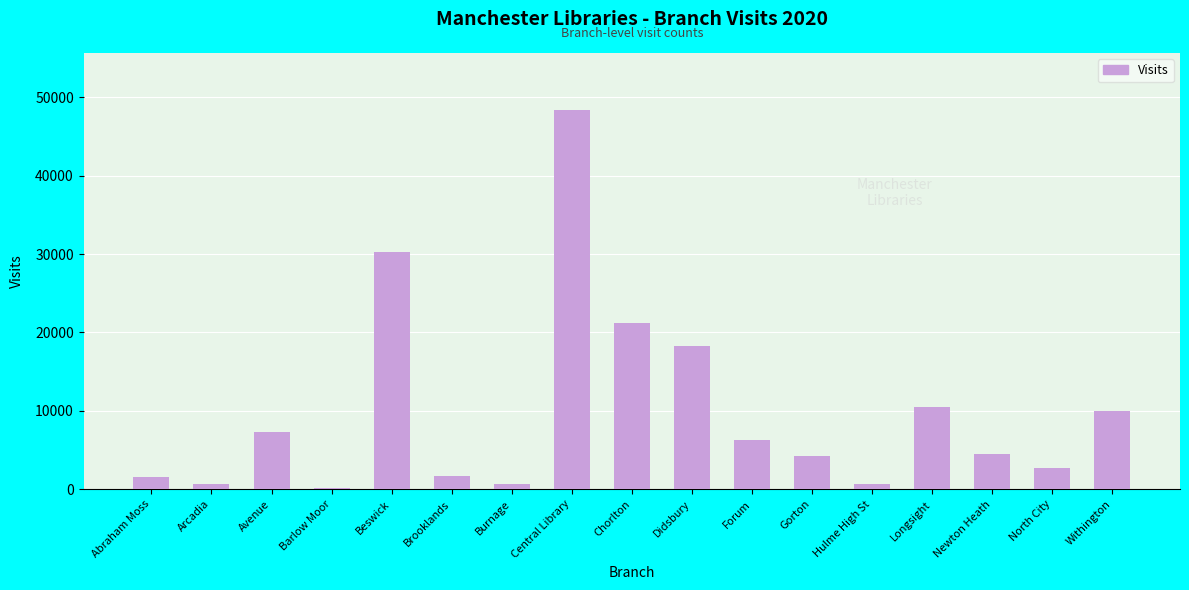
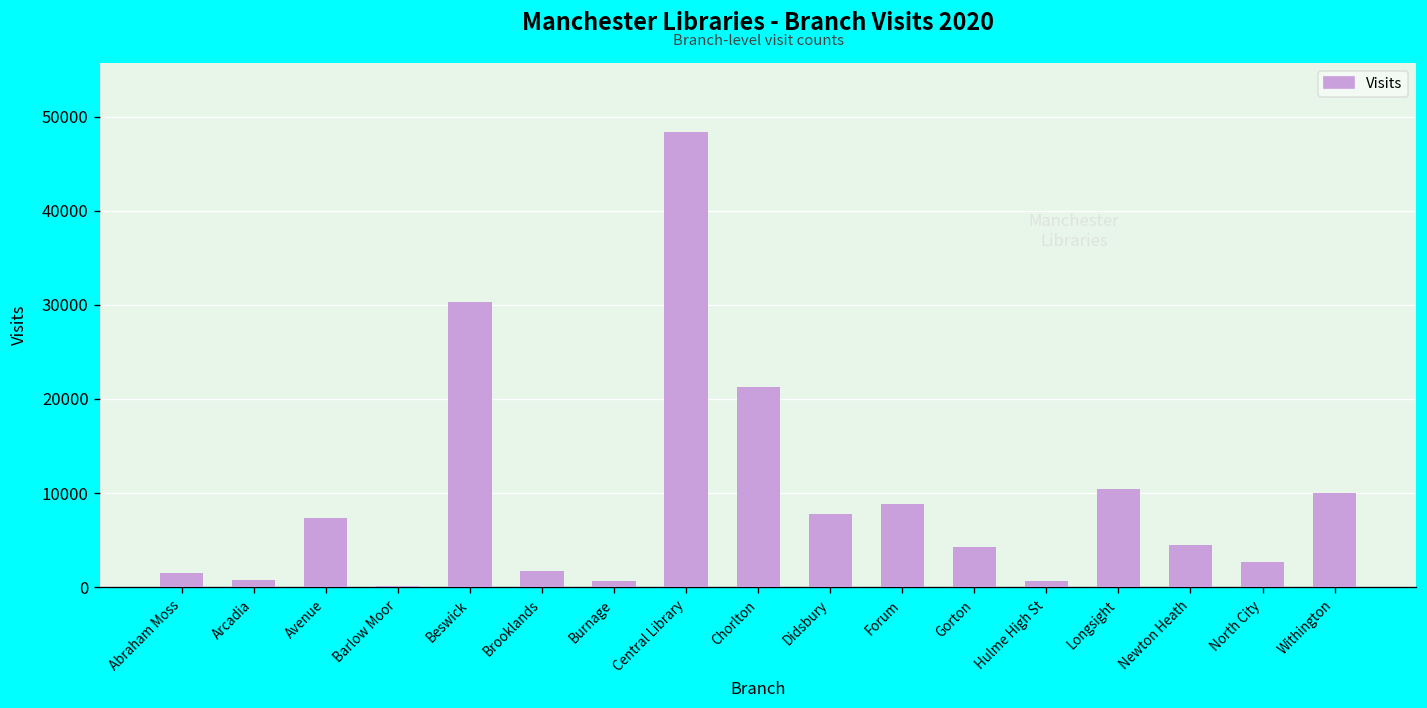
  {
    "Abraham Moss": 2000,
    "Arcadia": 1000,
    "Avenue": 7000,
    "Beswick": 30000,
    "Brooklands": 2000,
    "Burnage": 1000,
    "Central Library": 48000,
    "Chorlton": 21000,
-   "Didsbury": 18000,
-   "Forum": 6000,
+   "Didsbury": 8000,
+   "Forum": 9000,
    "Gorton": 4000,
    "Hulme High St": 1000,
    "Longsight": 10000,
    "Newton Heath": 4000,
    "North City": 3000,
    "Withington": 10000
  }
